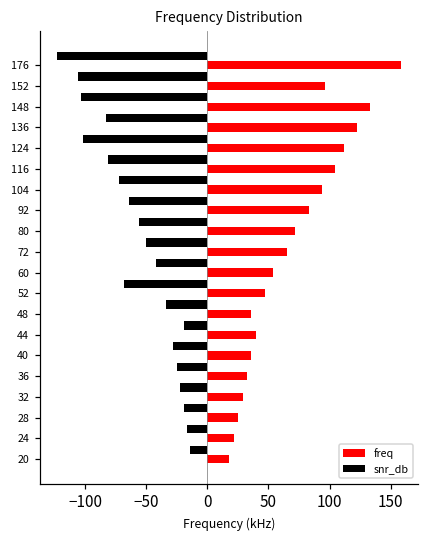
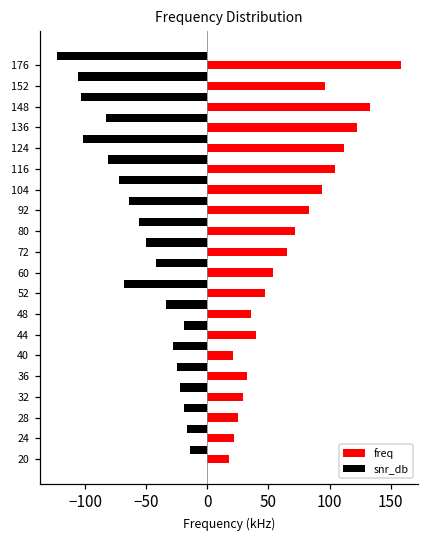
  {
    "freq": {
      "176": 158,
      "152": 97,
      "148": 133,
      "136": 122,
      "124": 112,
      "116": 104,
      "104": 94,
      "92": 83,
      "80": 72,
      "72": 65,
      "60": 54,
      "52": 47,
      "48": 36,
      "44": 40,
-     "40": 36,
+     "40": 21,
      "36": 32,
      "32": 29,
      "28": 25,
      "24": 22,
      "20": 18
    },
    "snr_db": {
      "176": -123,
      "152": -106,
      "148": -104,
      "136": -83,
      "124": -102,
      "116": -81,
      "104": -73,
      "92": -64,
      "80": -56,
      "72": -50,
      "60": -42,
      "52": -68,
      "48": -34,
      "44": -19,
      "40": -28,
      "36": -25,
      "32": -22,
      "28": -20,
      "24": -17,
      "20": -14
    }
  }
